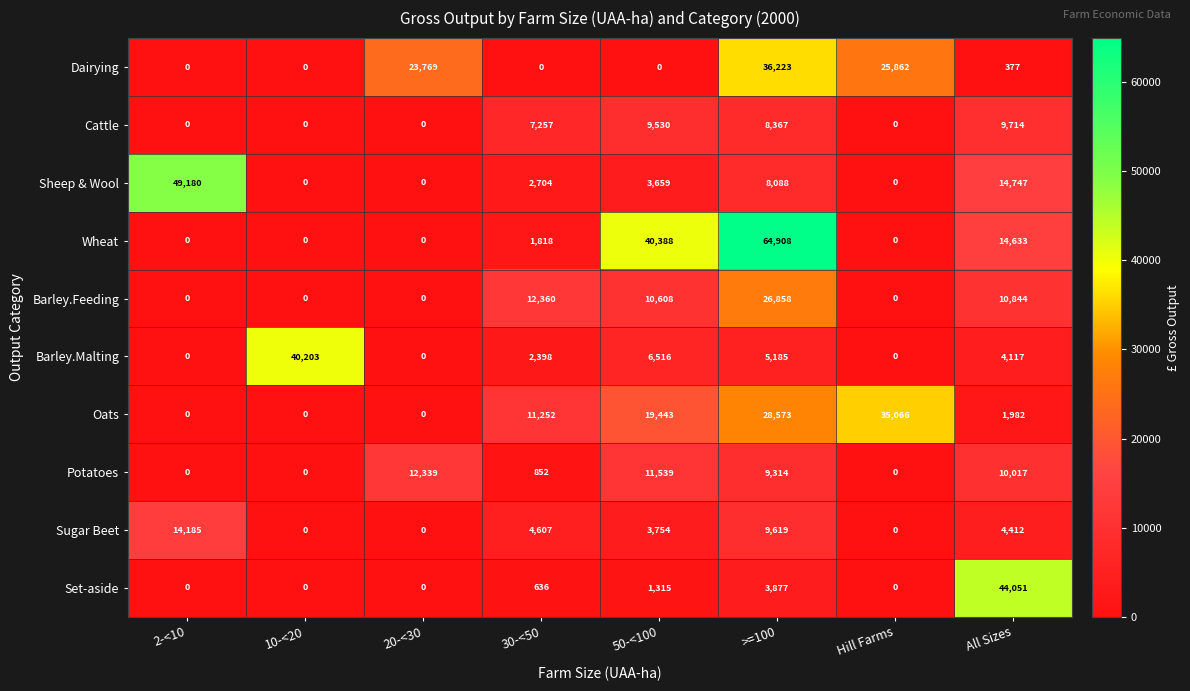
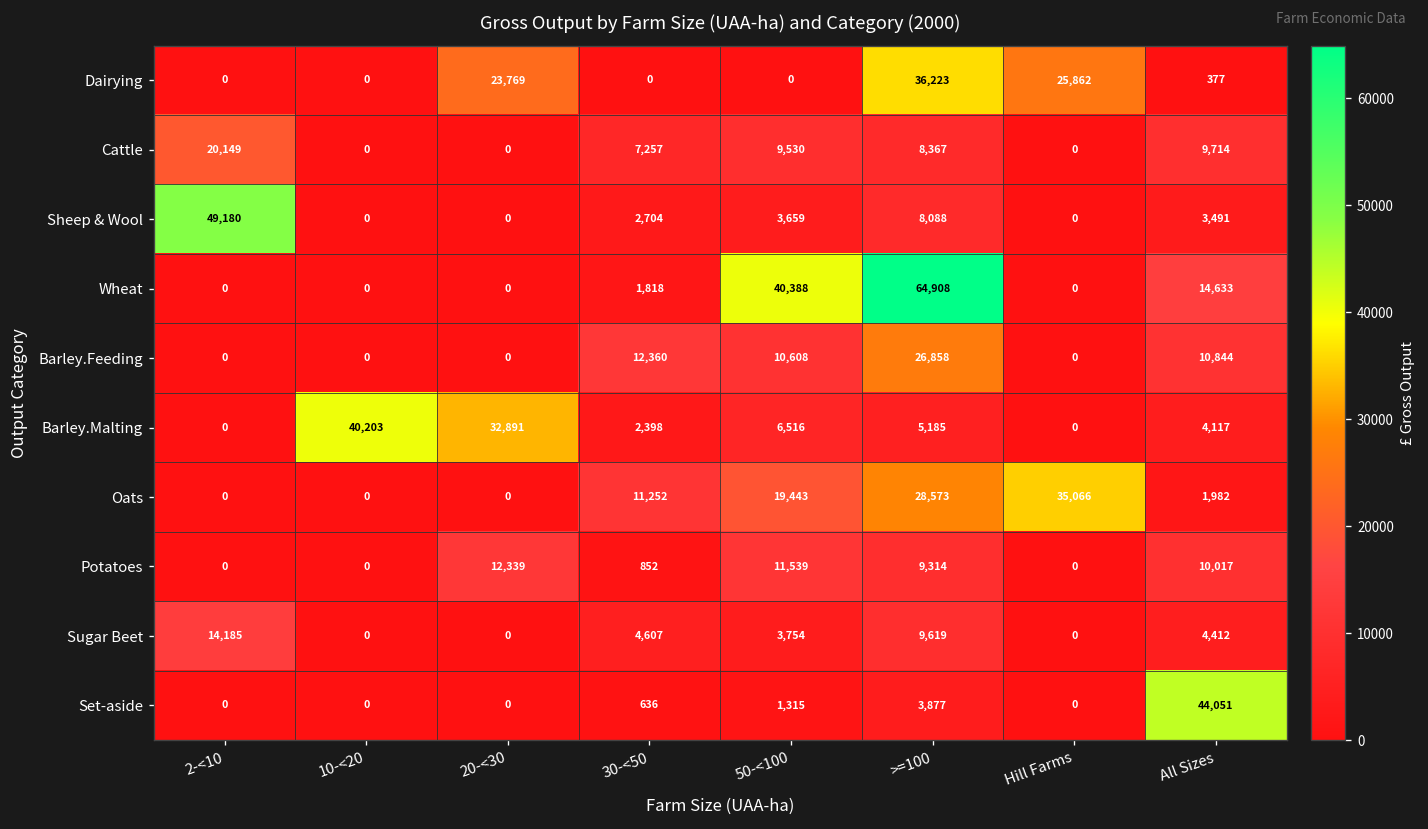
  {
    "Dairying": {
      "2-<10": "0",
      "10-<20": "0",
      "20-<30": "23,769",
      "30-<50": "0",
      "50-<100": "0",
      ">=100": "36,223",
      "Hill Farms": "25,862",
      "All Sizes": "377"
    },
    "Cattle": {
-     "2-<10": "0",
+     "2-<10": "20,149",
      "10-<20": "0",
      "20-<30": "0",
      "30-<50": "7,257",
      "50-<100": "9,530",
      ">=100": "8,367",
      "Hill Farms": "0",
      "All Sizes": "9,714"
    },
    "Sheep & Wool": {
      "2-<10": "49,180",
      "10-<20": "0",
      "20-<30": "0",
      "30-<50": "2,704",
      "50-<100": "3,659",
      ">=100": "8,088",
      "Hill Farms": "0",
-     "All Sizes": "14,747"
+     "All Sizes": "3,491"
    },
    "Wheat": {
      "2-<10": "0",
      "10-<20": "0",
      "20-<30": "0",
      "30-<50": "1,818",
      "50-<100": "40,388",
      ">=100": "64,908",
      "Hill Farms": "0",
      "All Sizes": "14,633"
    },
    "Barley.Feeding": {
      "2-<10": "0",
      "10-<20": "0",
      "20-<30": "0",
      "30-<50": "12,360",
      "50-<100": "10,608",
      ">=100": "26,858",
      "Hill Farms": "0",
      "All Sizes": "10,844"
    },
    "Barley.Malting": {
      "2-<10": "0",
      "10-<20": "40,203",
-     "20-<30": "0",
+     "20-<30": "32,891",
      "30-<50": "2,398",
      "50-<100": "6,516",
      ">=100": "5,185",
      "Hill Farms": "0",
      "All Sizes": "4,117"
    },
    "Oats": {
      "2-<10": "0",
      "10-<20": "0",
      "20-<30": "0",
      "30-<50": "11,252",
      "50-<100": "19,443",
      ">=100": "28,573",
      "Hill Farms": "35,066",
      "All Sizes": "1,982"
    },
    "Potatoes": {
      "2-<10": "0",
      "10-<20": "0",
      "20-<30": "12,339",
      "30-<50": "852",
      "50-<100": "11,539",
      ">=100": "9,314",
      "Hill Farms": "0",
      "All Sizes": "10,017"
    },
    "Sugar Beet": {
      "2-<10": "14,185",
      "10-<20": "0",
      "20-<30": "0",
      "30-<50": "4,607",
      "50-<100": "3,754",
      ">=100": "9,619",
      "Hill Farms": "0",
      "All Sizes": "4,412"
    },
    "Set-aside": {
      "2-<10": "0",
      "10-<20": "0",
      "20-<30": "0",
      "30-<50": "636",
      "50-<100": "1,315",
      ">=100": "3,877",
      "Hill Farms": "0",
      "All Sizes": "44,051"
    }
  }
